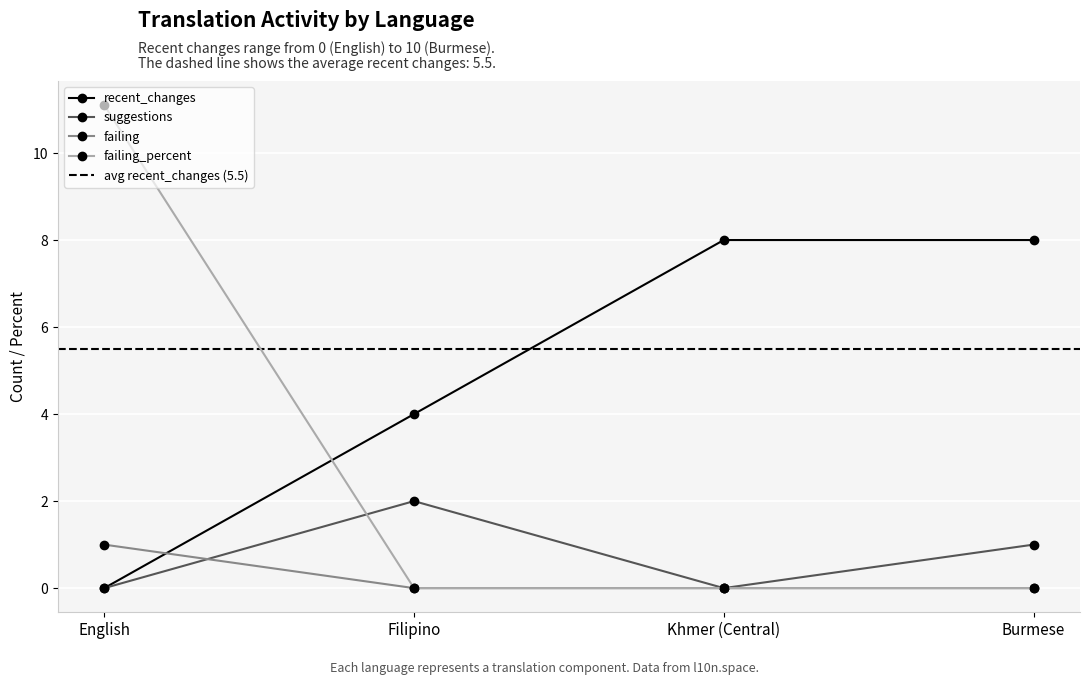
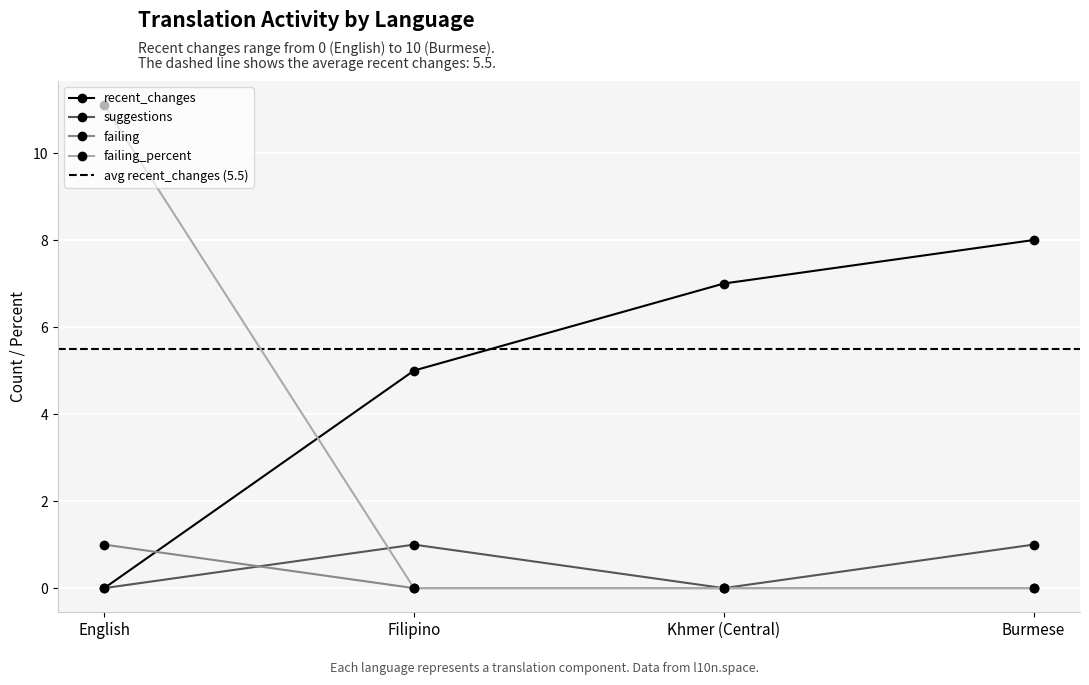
  {
    "recent_changes": {
-     "Filipino": 4,
-     "Khmer (Central)": 8,
+     "Filipino": 5,
+     "Khmer (Central)": 7,
      "Burmese": 8
    },
    "suggestions": {
-     "Filipino": 2,
+     "Filipino": 1,
      "Burmese": 1
    }
  }
